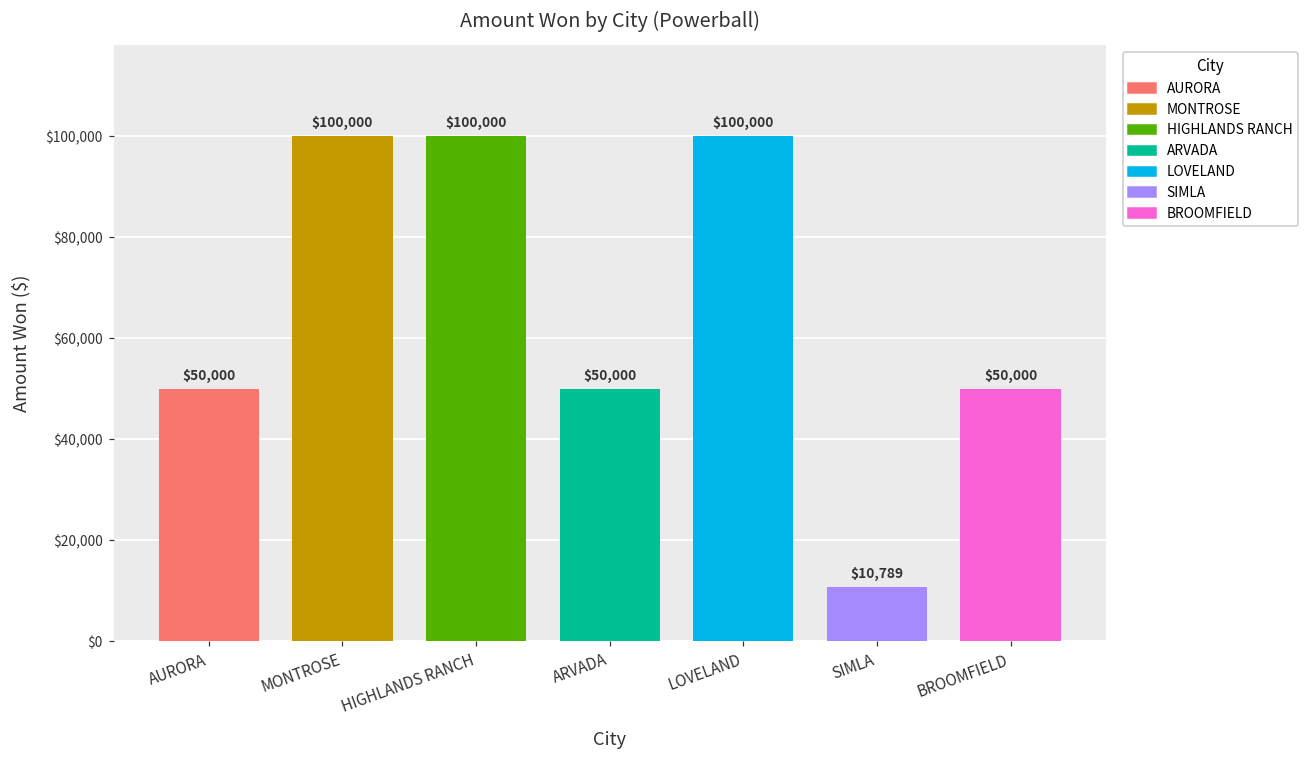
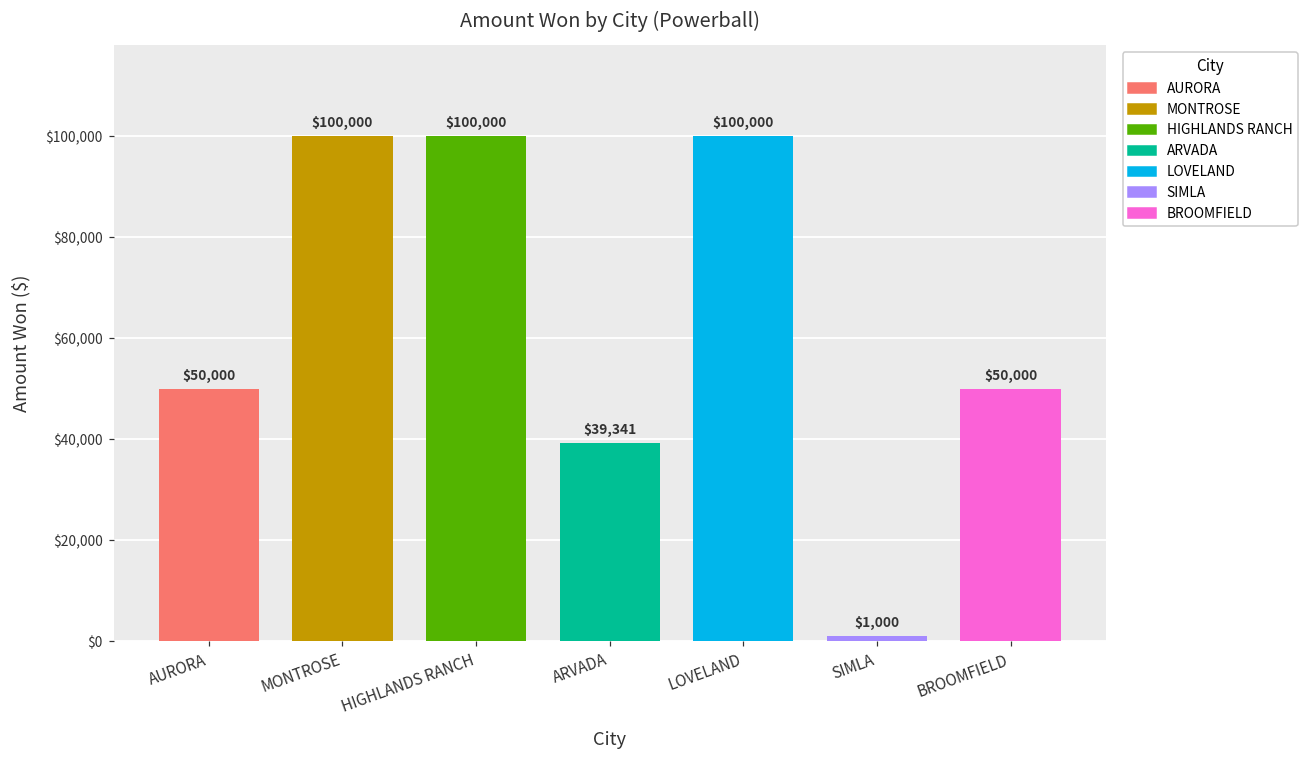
  {
    "AURORA": "$50,000",
    "MONTROSE": "$100,000",
    "HIGHLANDS RANCH": "$100,000",
-   "ARVADA": "$50,000",
+   "ARVADA": "$39,341",
    "LOVELAND": "$100,000",
-   "SIMLA": "$10,789",
+   "SIMLA": "$1,000",
    "BROOMFIELD": "$50,000"
  }
